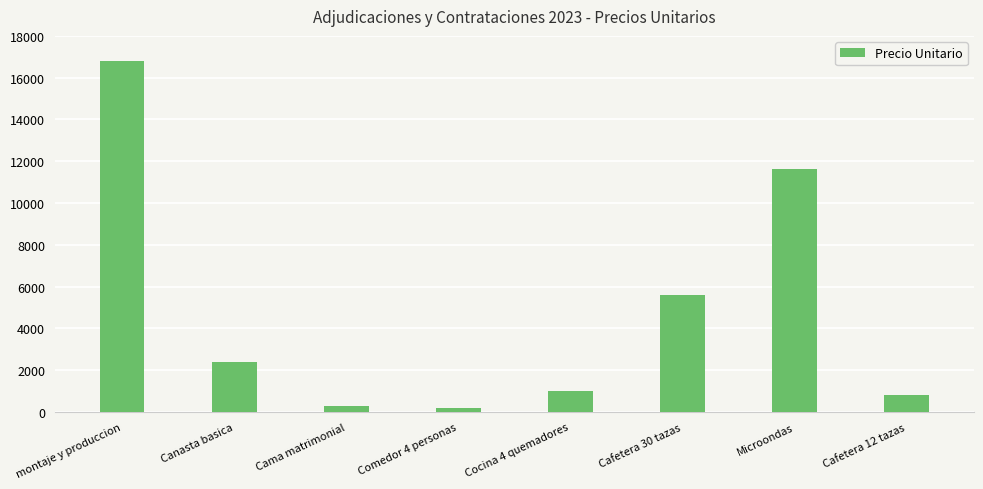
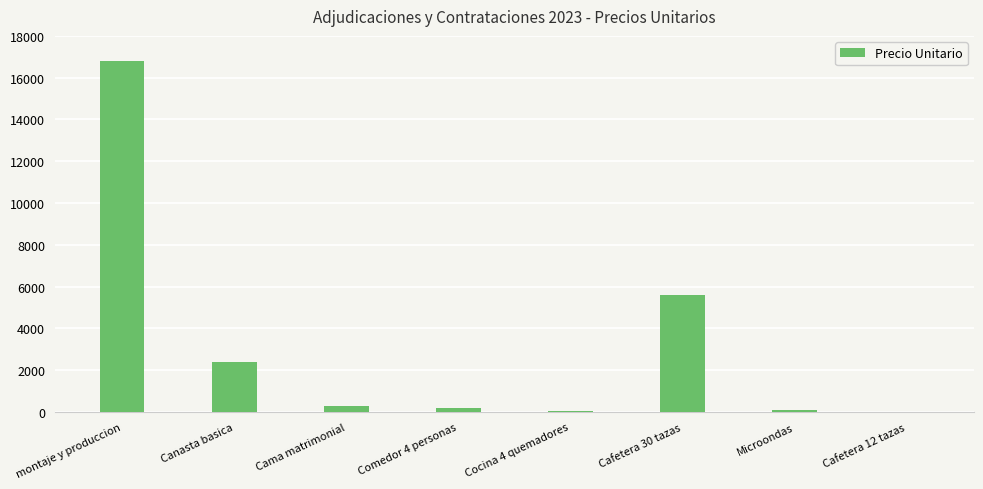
  {
    "montaje y produccion": 16800,
    "Canasta basica": 2400,
    "Cama matrimonial": 300,
    "Comedor 4 personas": 200,
-   "Cocina 4 quemadores": 1000,
+   "Cocina 4 quemadores": 100,
    "Cafetera 30 tazas": 5600,
-   "Microondas": 11600,
-   "Cafetera 12 tazas": 800
+   "Microondas": 100,
+   "Cafetera 12 tazas": 0
  }
